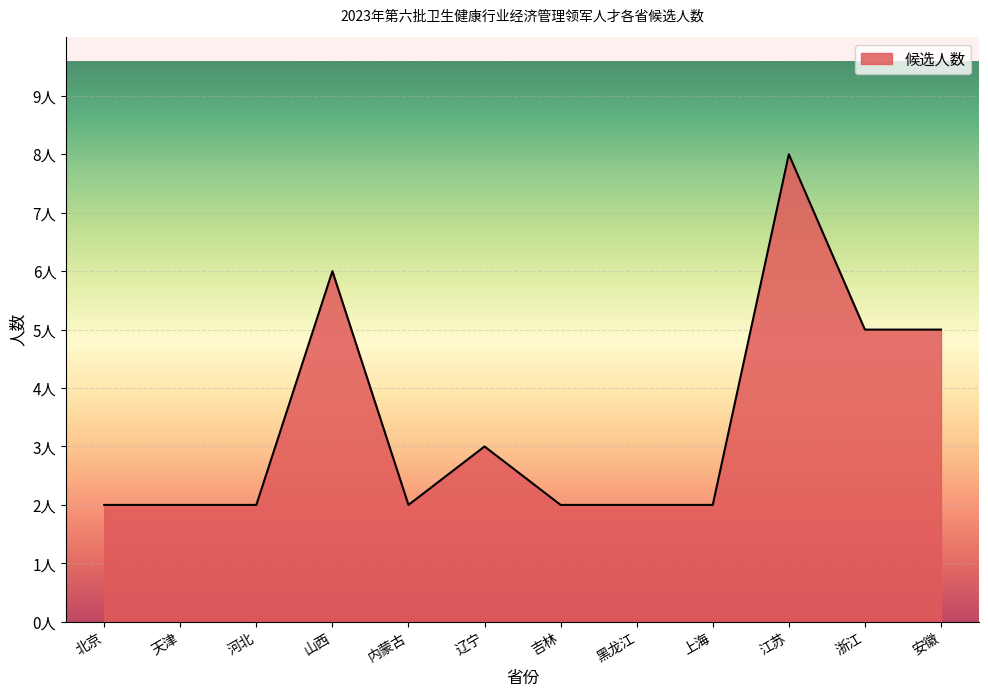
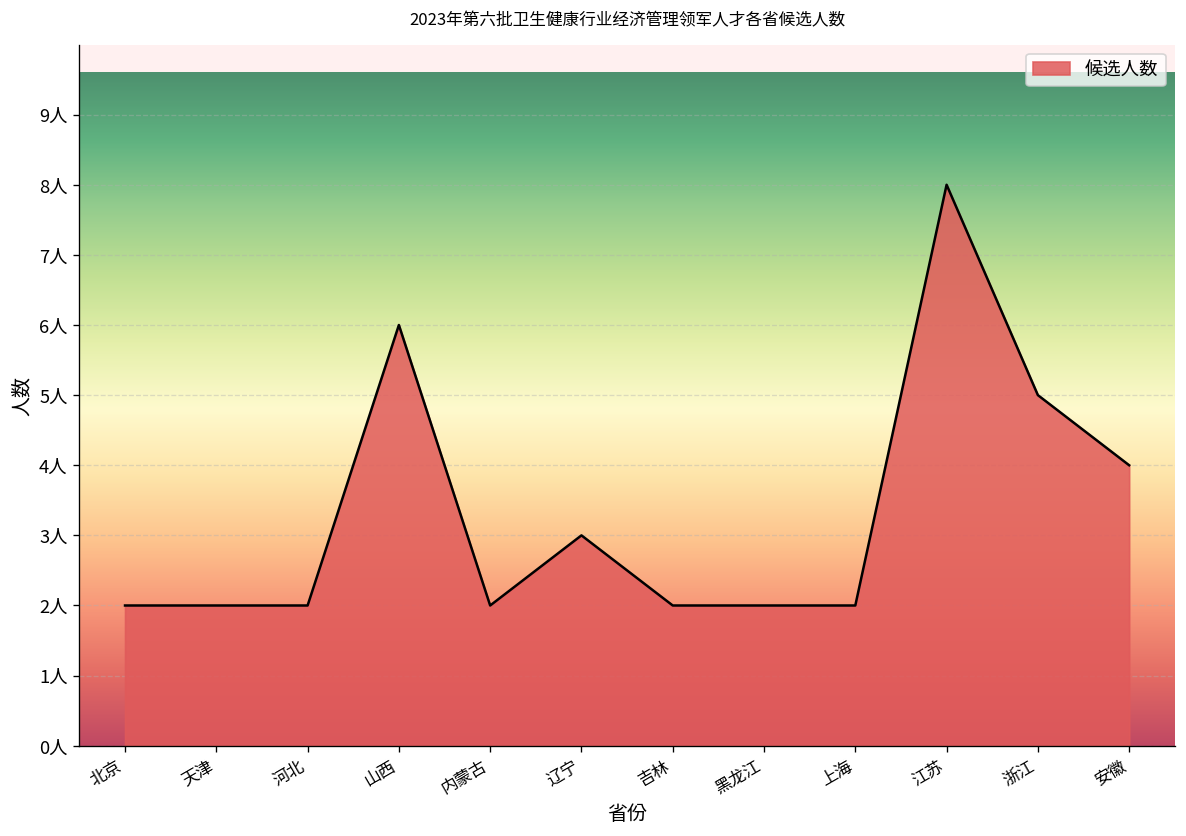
  {
    "北京": "2人",
    "天津": "2人",
    "河北": "2人",
    "山西": "6人",
    "内蒙古": "2人",
    "辽宁": "3人",
    "吉林": "2人",
    "黑龙江": "2人",
    "上海": "2人",
    "江苏": "8人",
    "浙江": "5人",
-   "安徽": "5人"
+   "安徽": "4人"
  }
